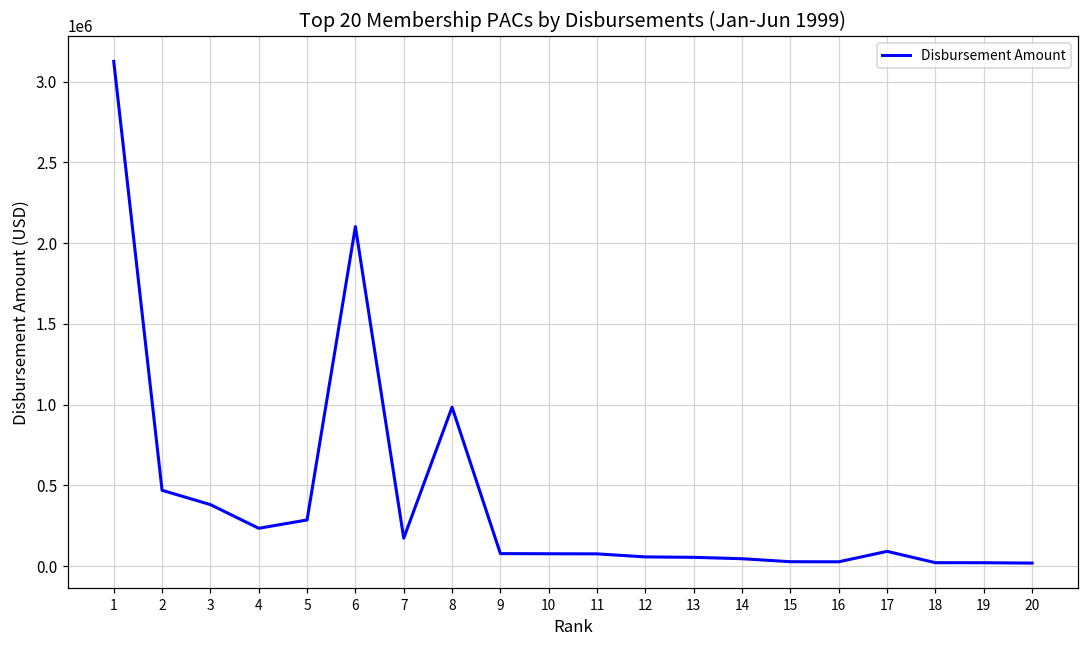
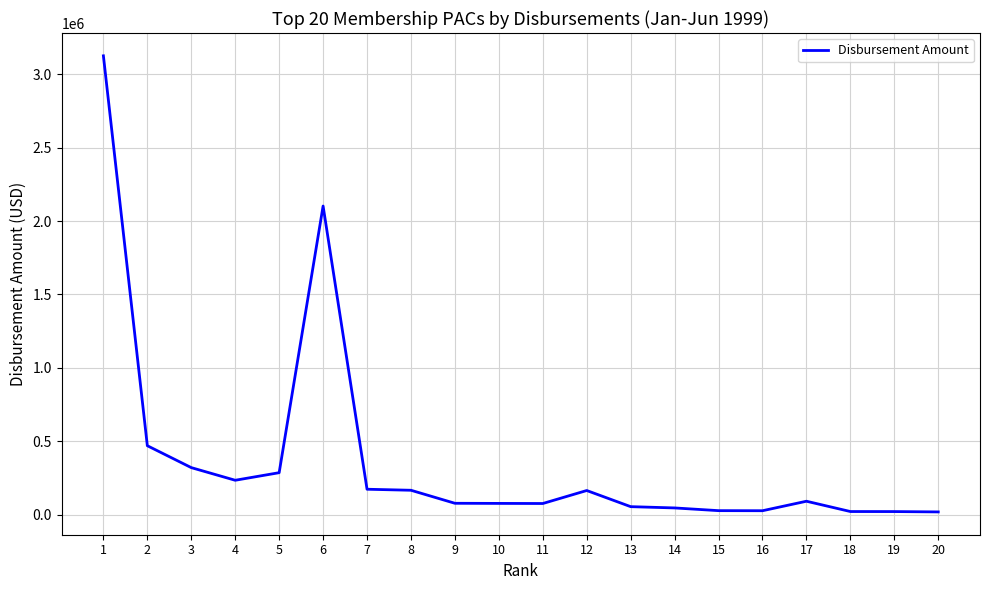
  {
    "1": 3130000,
    "2": 470000,
-   "3": 380000,
+   "3": 320000,
    "4": 230000,
    "5": 290000,
    "6": 2100000,
    "7": 170000,
-   "8": 980000,
+   "8": 170000,
    "9": 80000,
    "10": 80000,
    "11": 80000,
-   "12": 60000,
+   "12": 170000,
    "13": 60000,
    "14": 50000,
    "15": 30000,
    "16": 30000,
    "17": 90000,
    "18": 20000,
    "19": 20000,
    "20": 20000
  }
